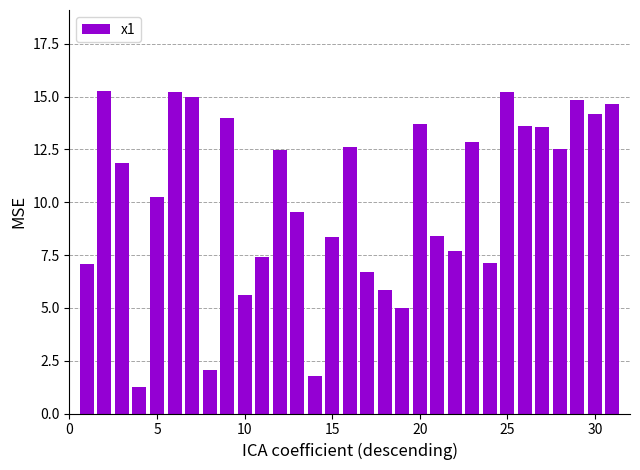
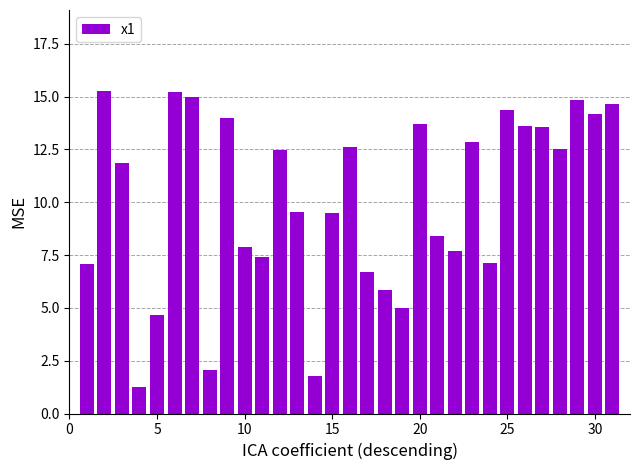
  {
-   "5": 10.2,
-   "10": 5.6,
-   "15": 8.4,
+   "5": 4.7,
+   "10": 7.9,
+   "15": 9.5,
    "20": 13.7,
-   "25": 15.2,
+   "25": 14.4,
    "30": 14.2
  }
